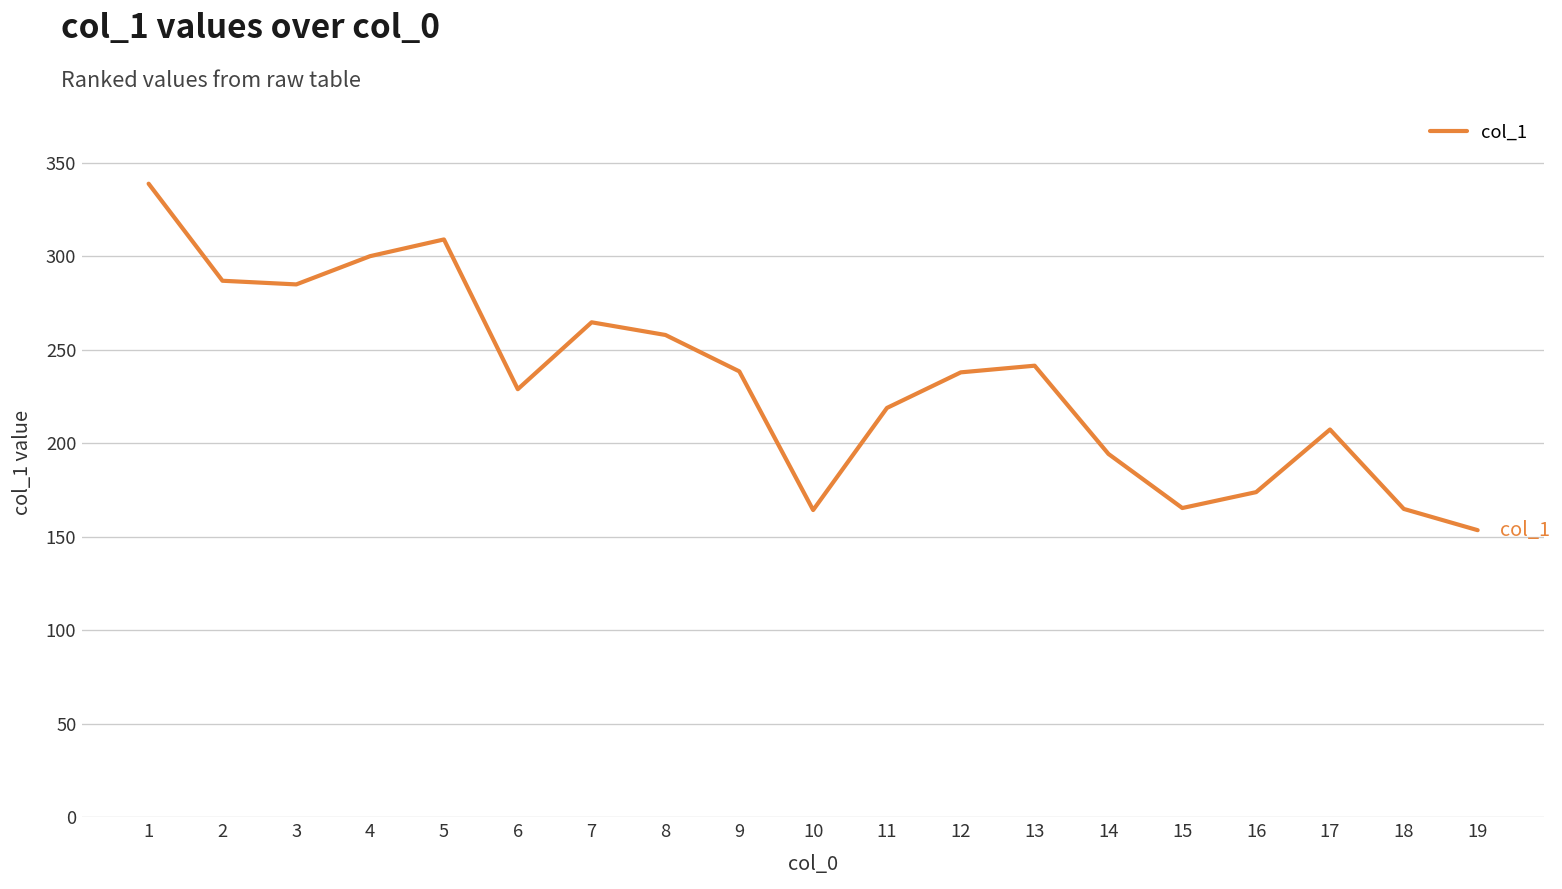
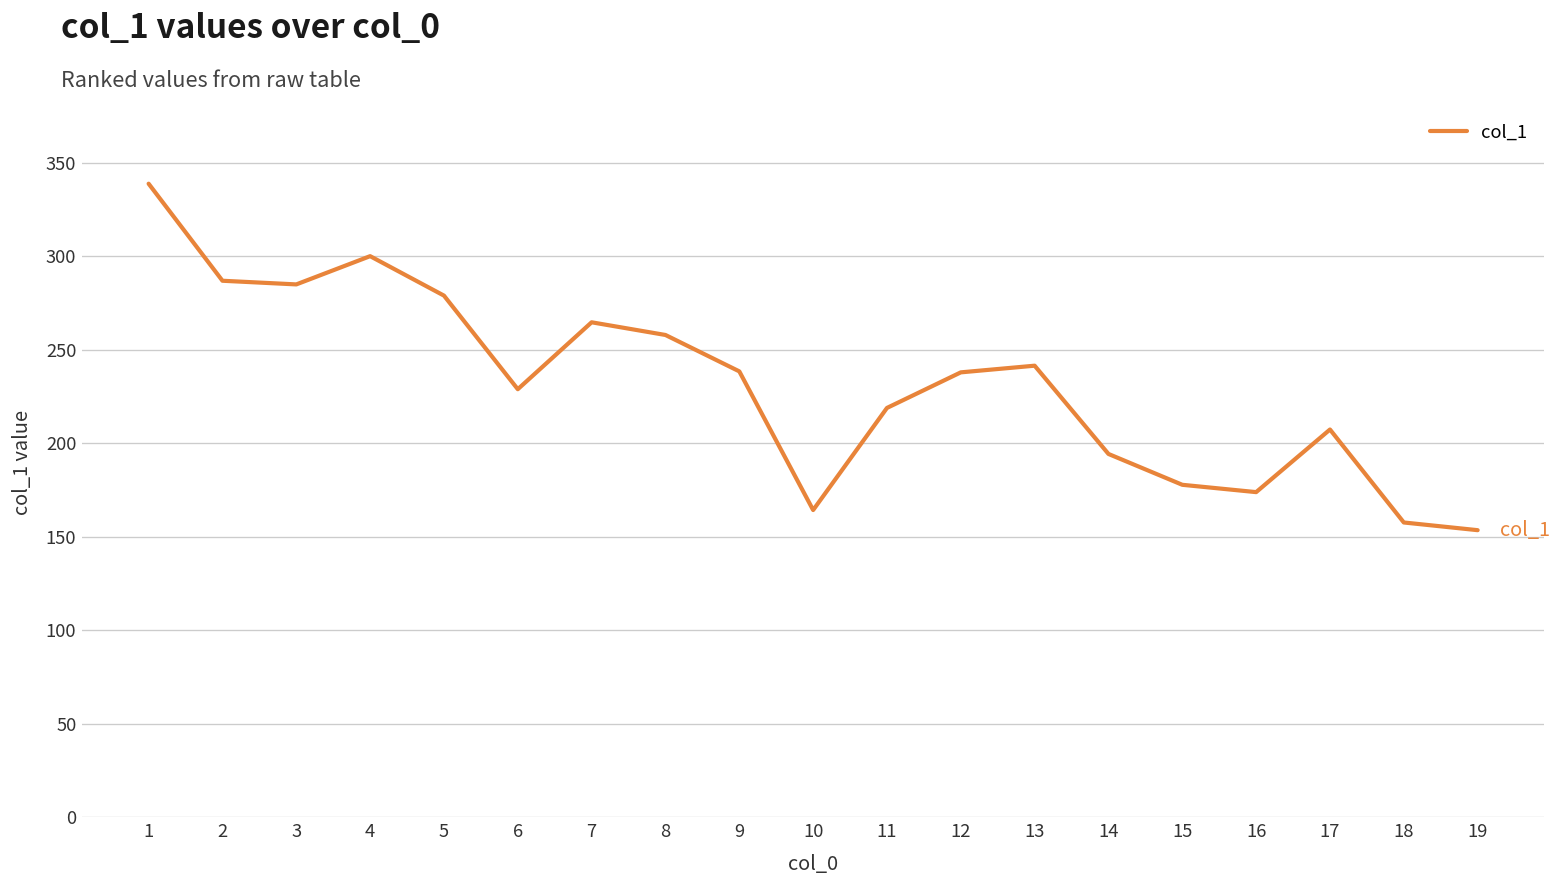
  {
    "1": 339,
    "2": 287,
    "3": 285,
    "4": 300,
-   "5": 309,
+   "5": 279,
    "6": 229,
    "7": 265,
    "8": 258,
    "9": 238,
    "10": 164,
    "11": 219,
    "12": 238,
    "13": 241,
    "14": 194,
-   "15": 165,
+   "15": 178,
    "16": 174,
    "17": 207,
-   "18": 165
+   "18": 158
  }
